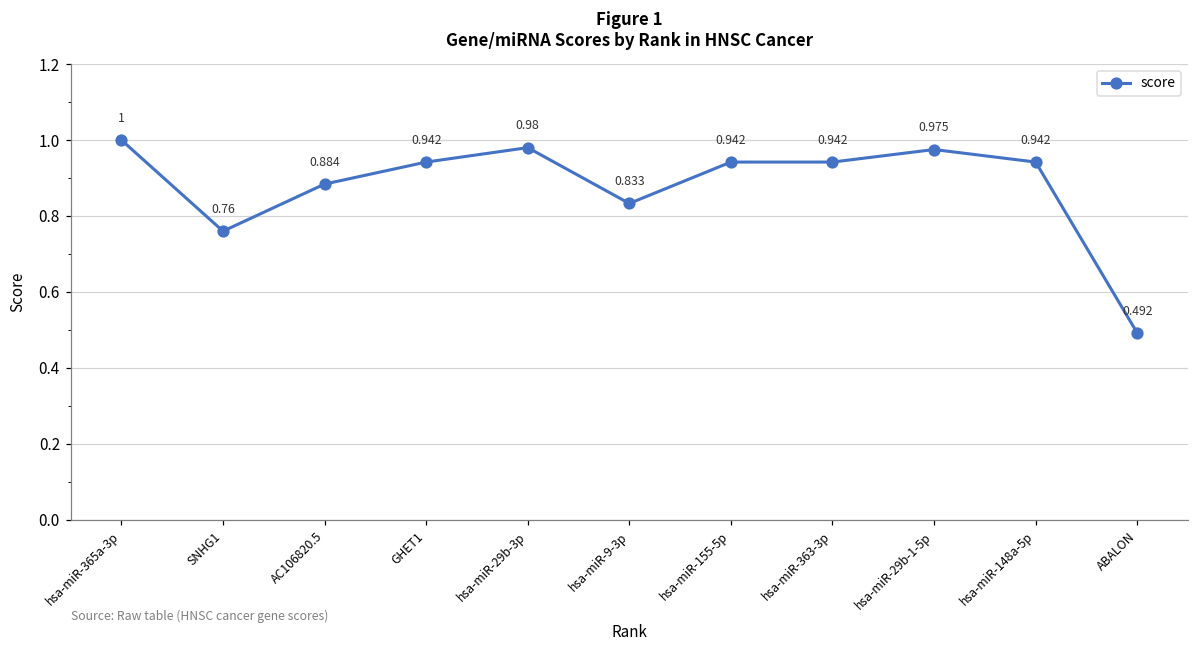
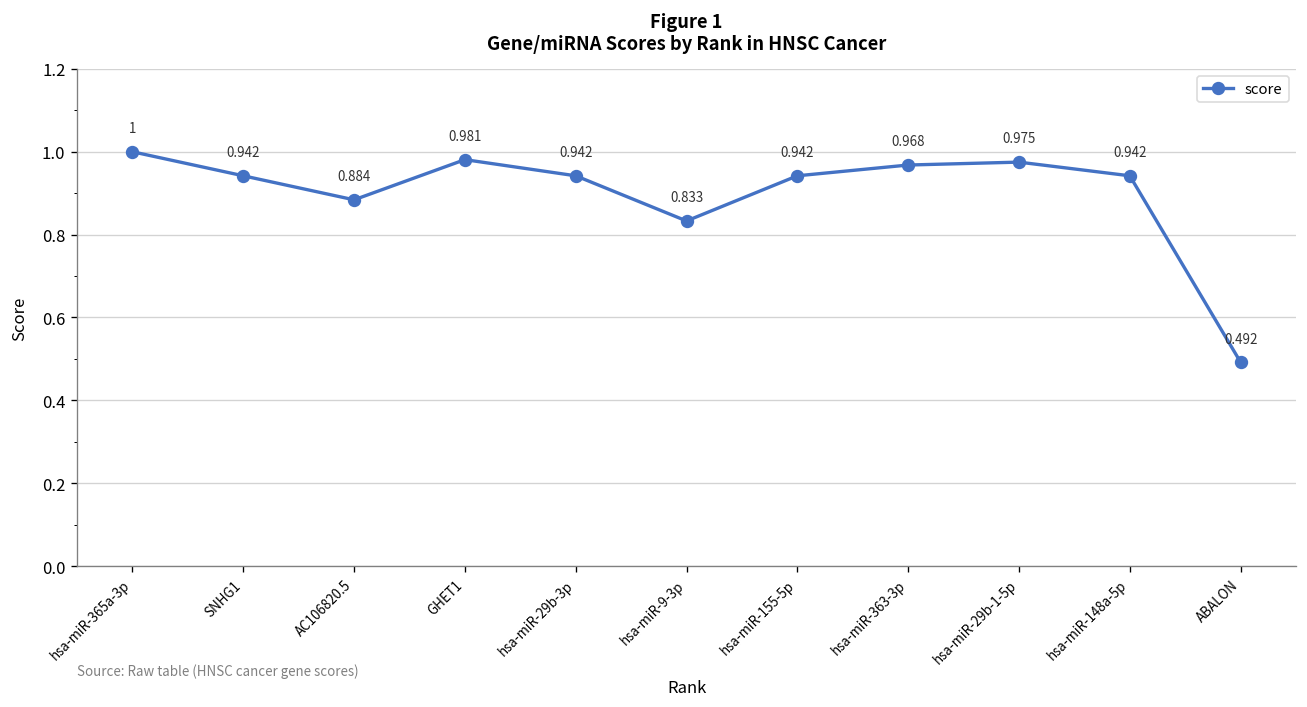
  {
    "hsa-miR-365a-3p": 1,
-   "SNHG1": 0.76,
+   "SNHG1": 0.942,
    "AC106820.5": 0.884,
-   "GHET1": 0.942,
-   "hsa-miR-29b-3p": 0.98,
+   "GHET1": 0.981,
+   "hsa-miR-29b-3p": 0.942,
    "hsa-miR-9-3p": 0.833,
    "hsa-miR-155-5p": 0.942,
-   "hsa-miR-363-3p": 0.942,
+   "hsa-miR-363-3p": 0.968,
    "hsa-miR-29b-1-5p": 0.975,
    "hsa-miR-148a-5p": 0.942,
    "ABALON": 0.492
  }
